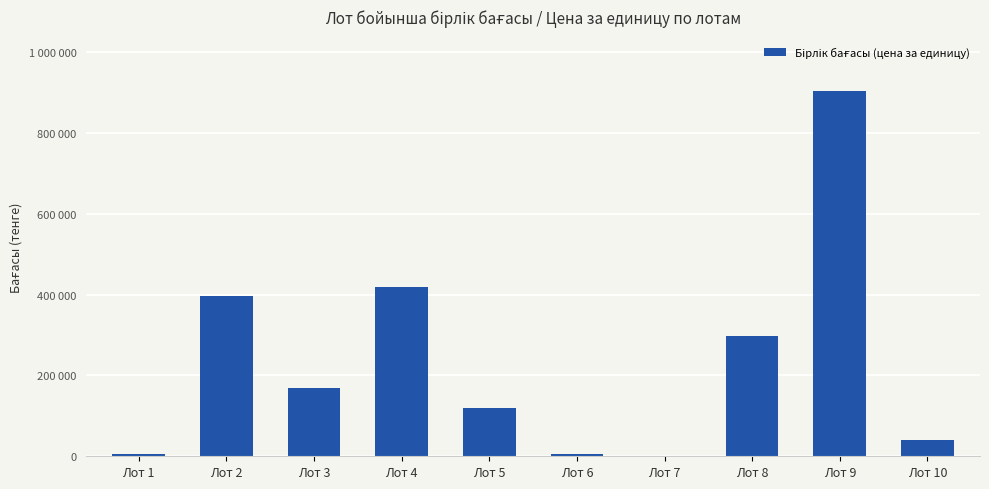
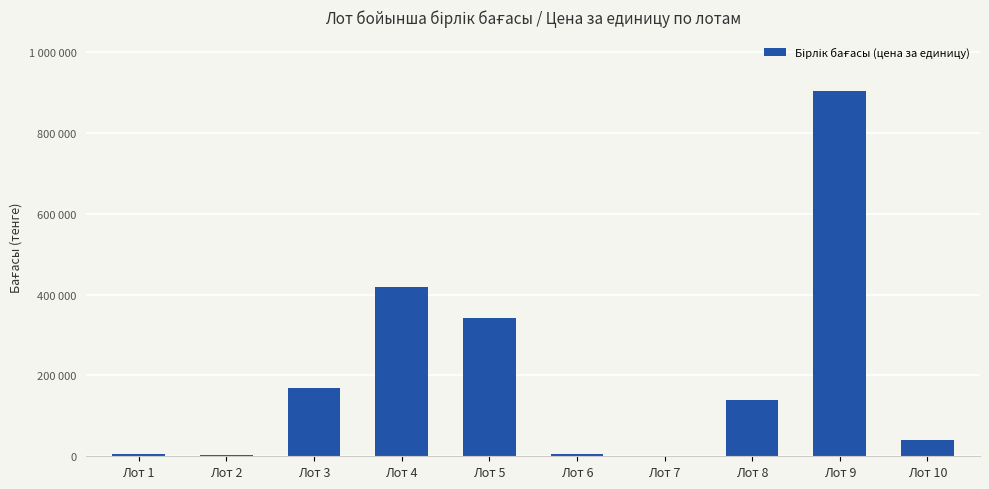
  {
-   "Лот 2": 400000,
+   "Лот 2": 0,
    "Лот 3": 170000,
    "Лот 4": 420000,
-   "Лот 5": 120000,
+   "Лот 5": 340000,
    "Лот 6": 10000,
-   "Лот 8": 300000,
+   "Лот 8": 140000,
    "Лот 9": 900000,
    "Лот 10": 40000
  }
